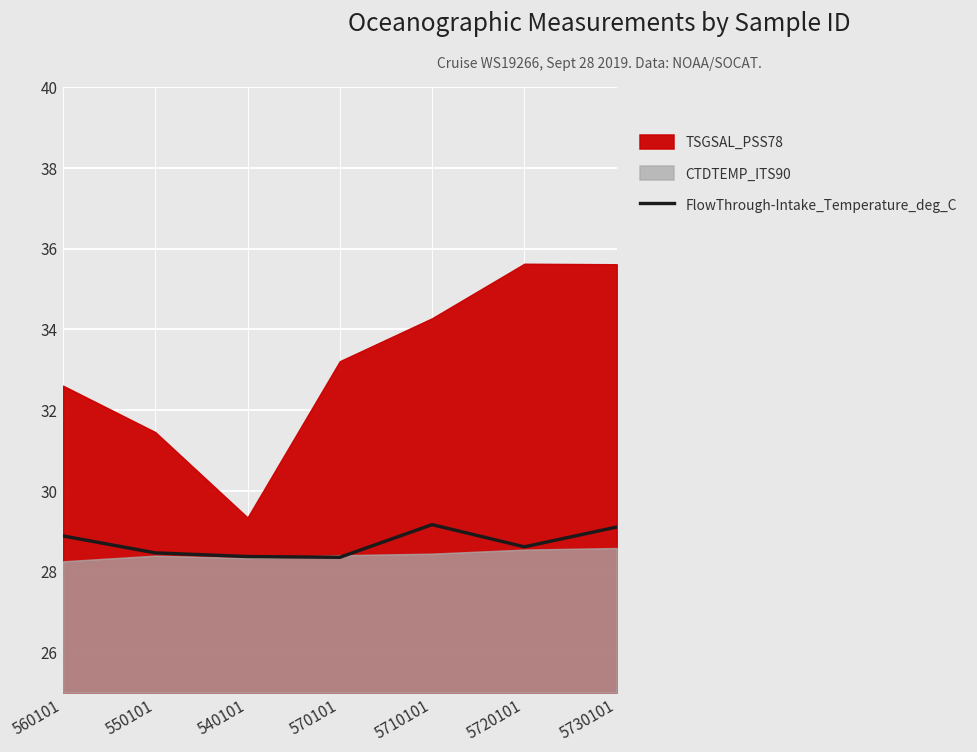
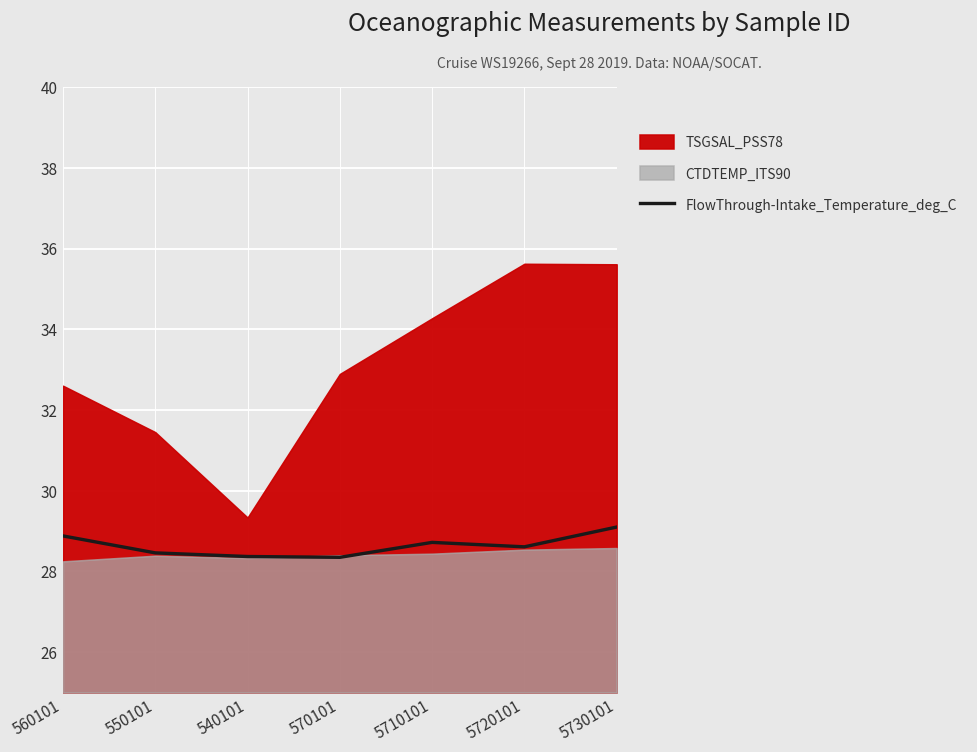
  {
    "FlowThrough-Intake_Temperature_deg_C": {
      "560101": 28.9,
-     "5710101": 29.2,
+     "5710101": 28.7,
      "5730101": 29.1
    },
    "TSGSAL_PSS78": {
      "560101": 32.6,
      "550101": 31.5,
      "540101": 29.3,
-     "570101": 33.2,
+     "570101": 32.9,
      "5710101": 34.3,
      "5720101": 35.6,
      "5730101": 35.6
    },
    "CTDTEMP_ITS90": {
      "560101": 28.3,
      "5710101": 28.4,
      "5730101": 28.6
    }
  }
